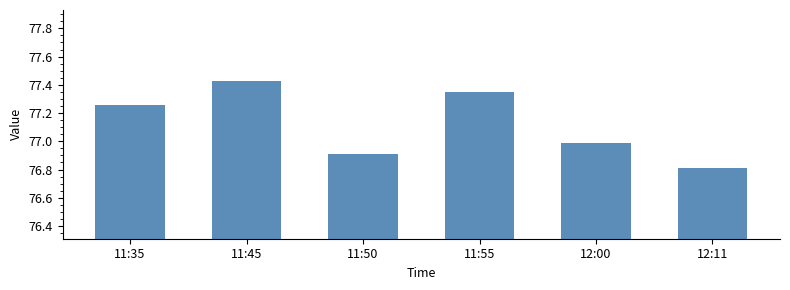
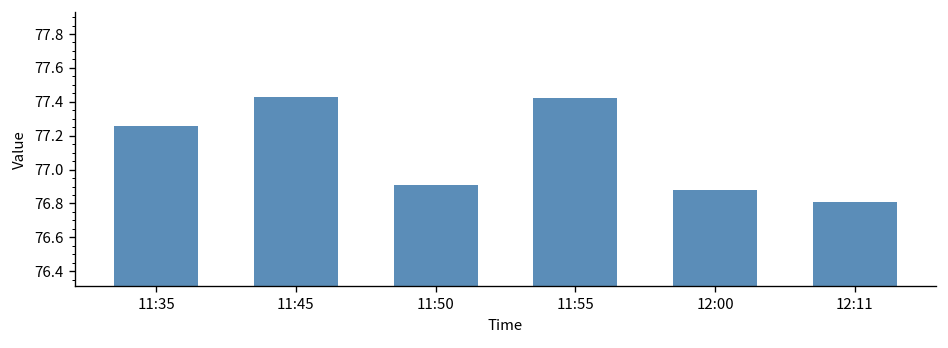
  {
    "11:35": 77.26,
    "11:45": 77.43,
    "11:50": 76.91,
-   "11:55": 77.35,
-   "12:00": 76.99,
+   "11:55": 77.42,
+   "12:00": 76.88,
    "12:11": 76.81
  }
